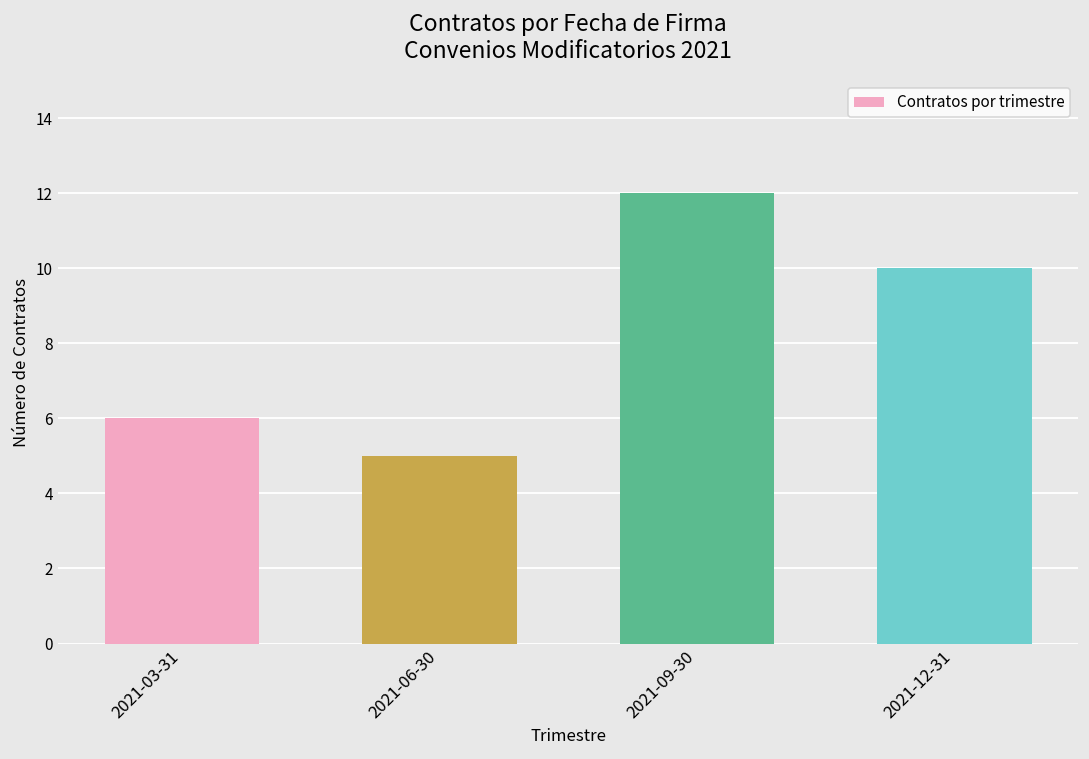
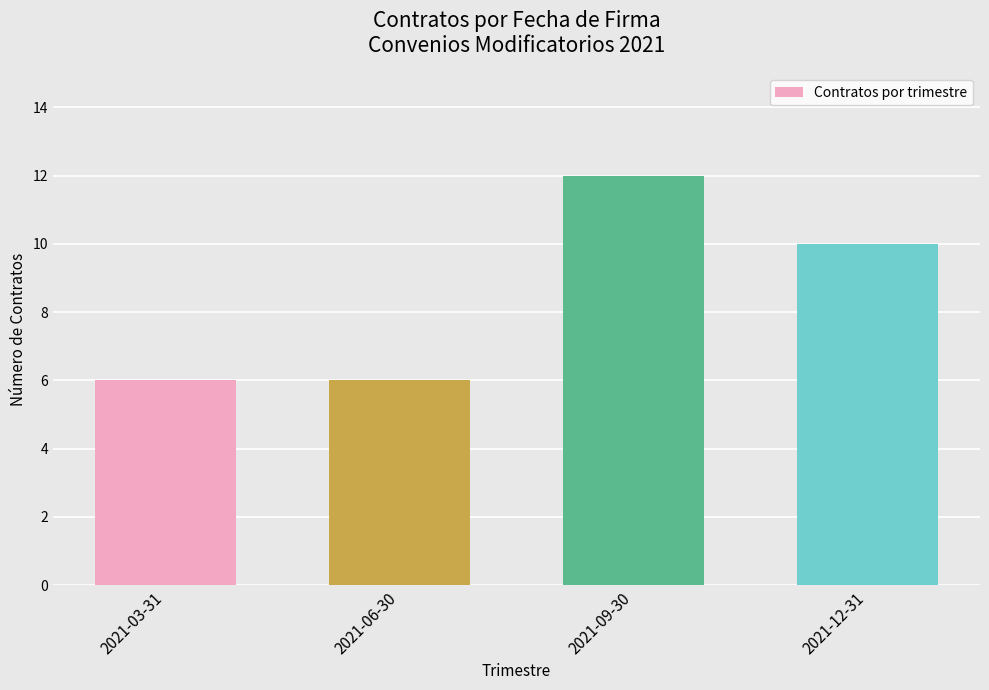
  {
    "2021-03-31": 6,
-   "2021-06-30": 5,
+   "2021-06-30": 6,
    "2021-09-30": 12,
    "2021-12-31": 10
  }
